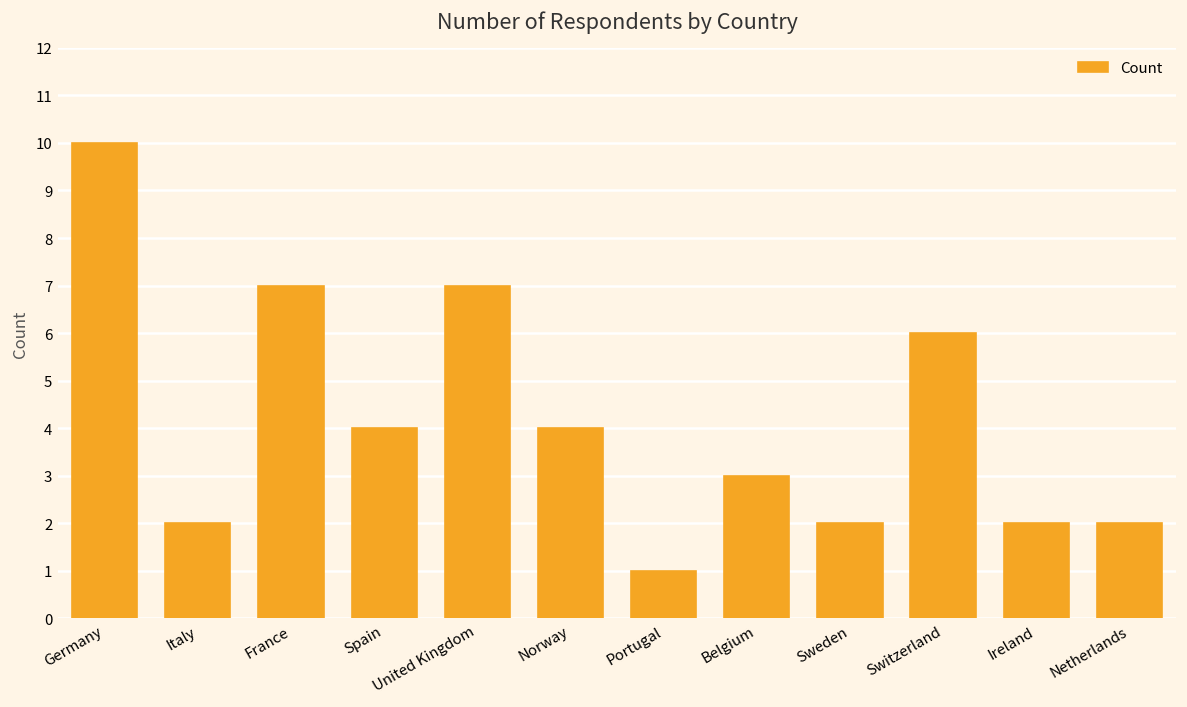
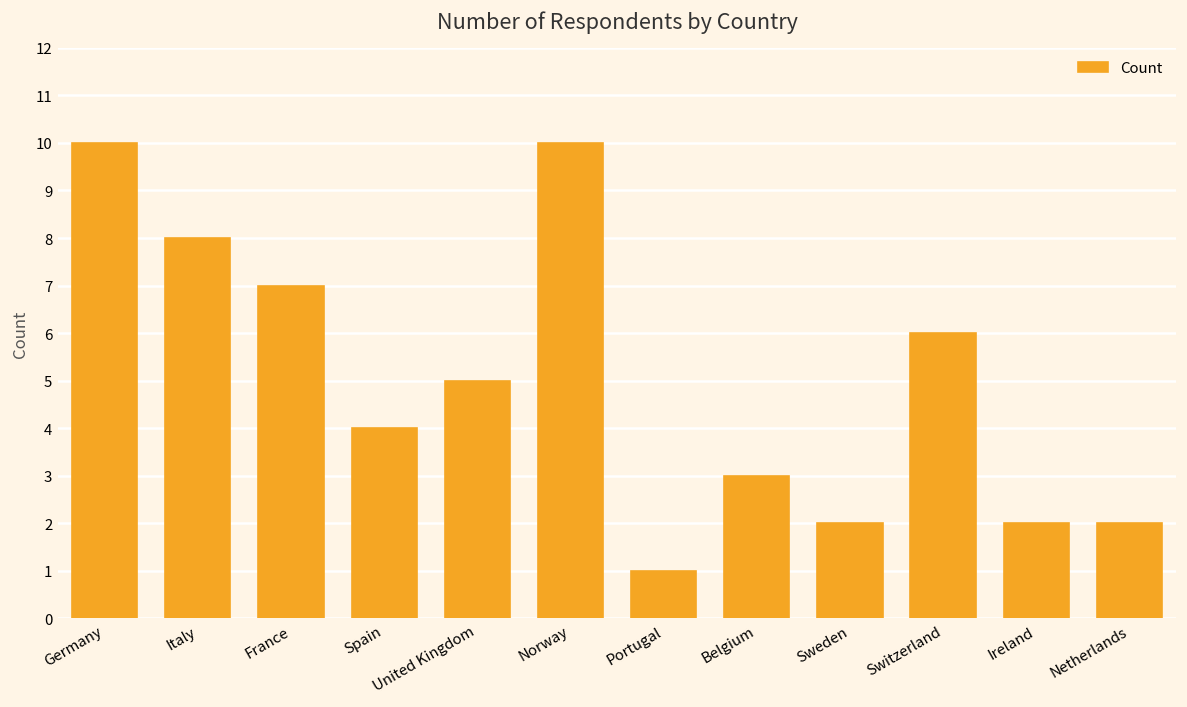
  {
    "Germany": 10,
-   "Italy": 2,
+   "Italy": 8,
    "France": 7,
    "Spain": 4,
-   "United Kingdom": 7,
-   "Norway": 4,
+   "United Kingdom": 5,
+   "Norway": 10,
    "Portugal": 1,
    "Belgium": 3,
    "Sweden": 2,
    "Switzerland": 6,
    "Ireland": 2,
    "Netherlands": 2
  }
